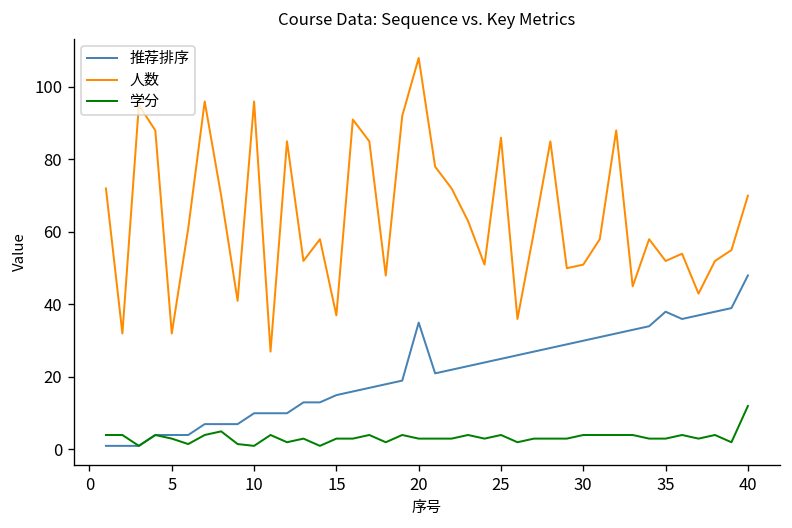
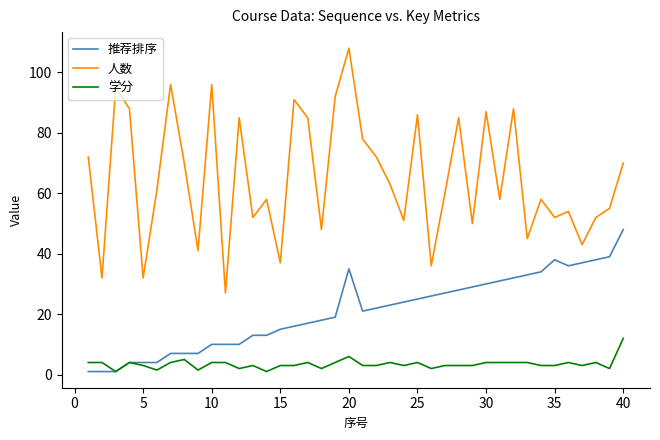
  {
    "推荐排序": {
      "5": 4,
      "10": 10,
      "15": 15,
      "20": 35,
      "25": 25,
      "30": 30,
      "35": 38,
      "40": 48
    },
    "人数": {
      "5": 32,
      "10": 96,
      "15": 37,
      "20": 108,
      "25": 86,
-     "30": 51,
+     "30": 87,
      "35": 52,
      "40": 70
    },
    "学分": {
      "5": 3,
-     "10": 1,
+     "10": 4,
      "15": 3,
-     "20": 3,
+     "20": 6,
      "25": 4,
      "30": 4,
      "35": 3,
      "40": 12
    }
  }
